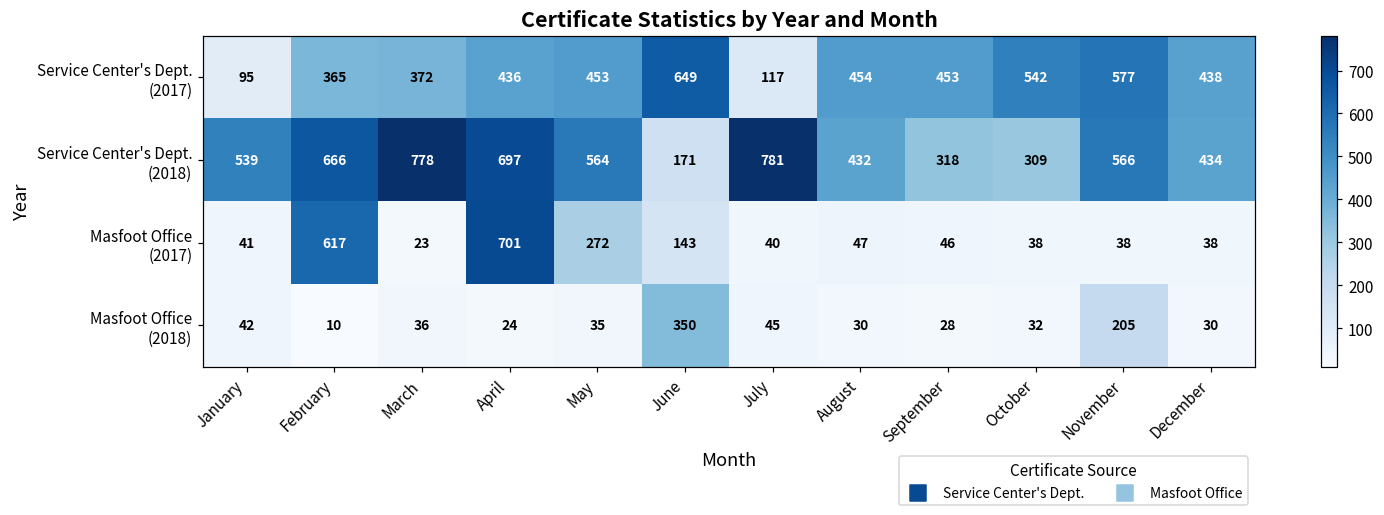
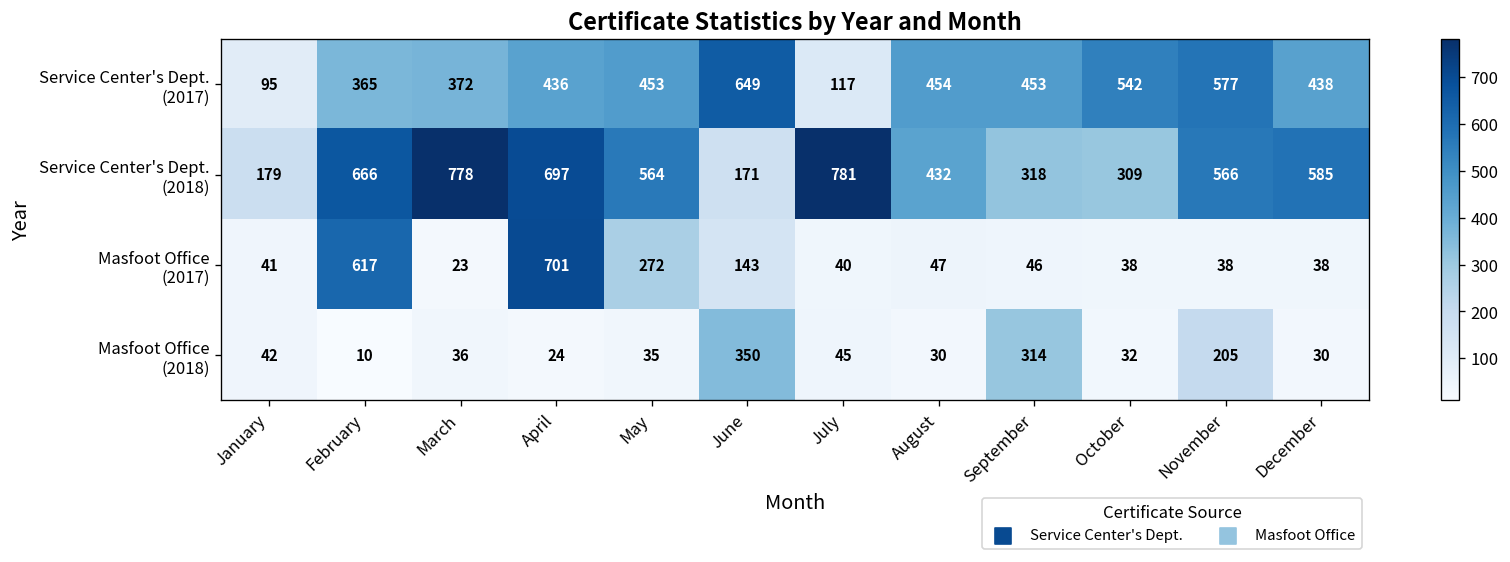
  {
    "Service Center's Dept. (2017)": {
      "January": 95,
      "February": 365,
      "March": 372,
      "April": 436,
      "May": 453,
      "June": 649,
      "July": 117,
      "August": 454,
      "September": 453,
      "October": 542,
      "November": 577,
      "December": 438
    },
    "Service Center's Dept. (2018)": {
-     "January": 539,
+     "January": 179,
      "February": 666,
      "March": 778,
      "April": 697,
      "May": 564,
      "June": 171,
      "July": 781,
      "August": 432,
      "September": 318,
      "October": 309,
      "November": 566,
-     "December": 434
+     "December": 585
    },
    "Masfoot Office (2017)": {
      "January": 41,
      "February": 617,
      "March": 23,
      "April": 701,
      "May": 272,
      "June": 143,
      "July": 40,
      "August": 47,
      "September": 46,
      "October": 38,
      "November": 38,
      "December": 38
    },
    "Masfoot Office (2018)": {
      "January": 42,
      "February": 10,
      "March": 36,
      "April": 24,
      "May": 35,
      "June": 350,
      "July": 45,
      "August": 30,
-     "September": 28,
+     "September": 314,
      "October": 32,
      "November": 205,
      "December": 30
    }
  }
